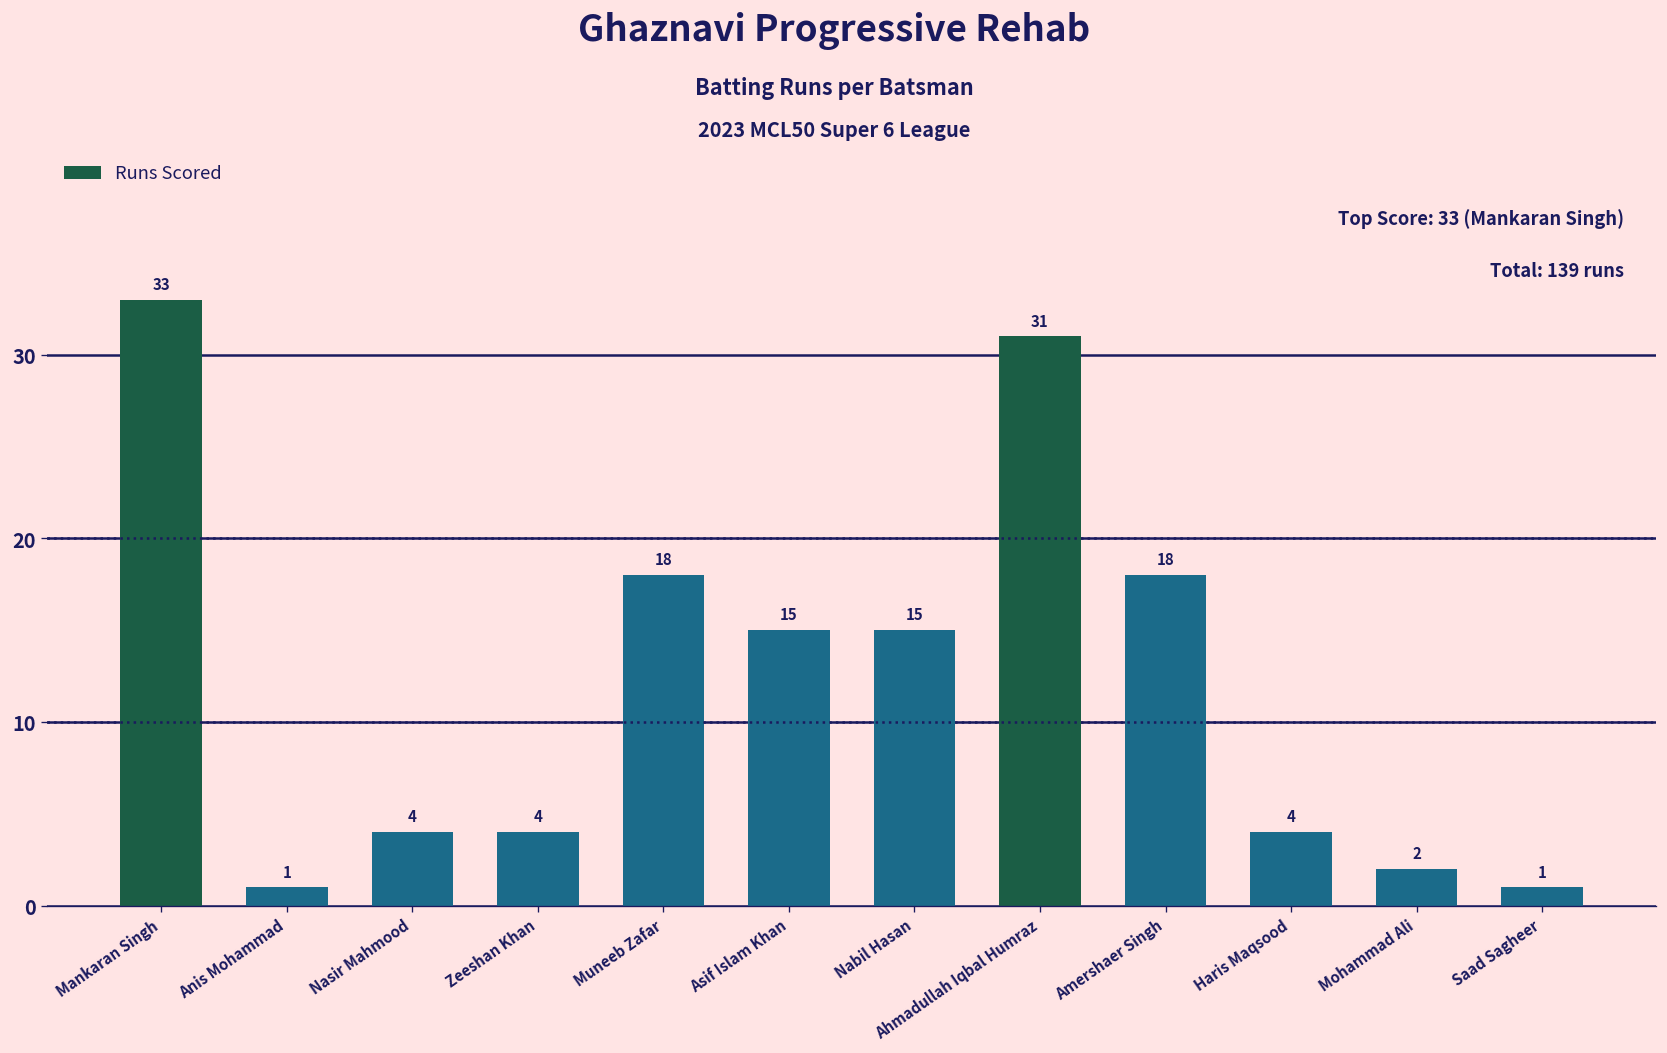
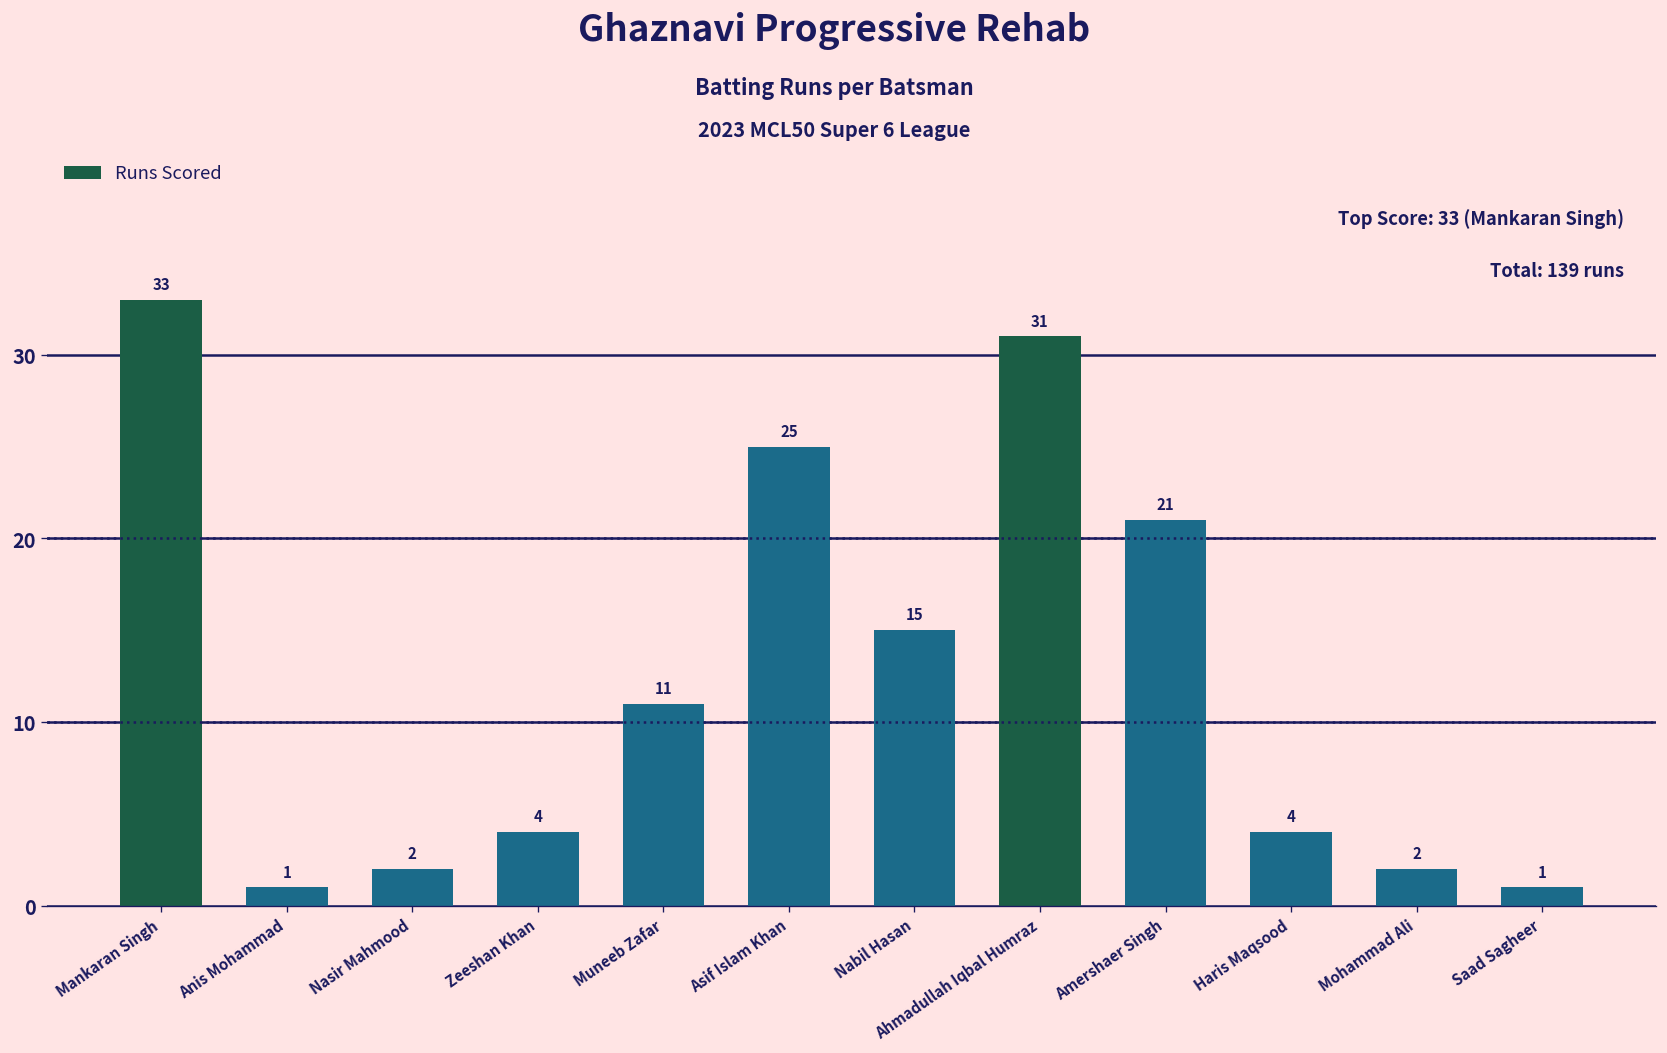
  {
    "Mankaran Singh": 33,
    "Anis Mohammad": 1,
-   "Nasir Mahmood": 4,
+   "Nasir Mahmood": 2,
    "Zeeshan Khan": 4,
-   "Muneeb Zafar": 18,
-   "Asif Islam Khan": 15,
+   "Muneeb Zafar": 11,
+   "Asif Islam Khan": 25,
    "Nabil Hasan": 15,
    "Ahmadullah Iqbal Humraz": 31,
-   "Amershaer Singh": 18,
+   "Amershaer Singh": 21,
    "Haris Maqsood": 4,
    "Mohammad Ali": 2,
    "Saad Sagheer": 1
  }
